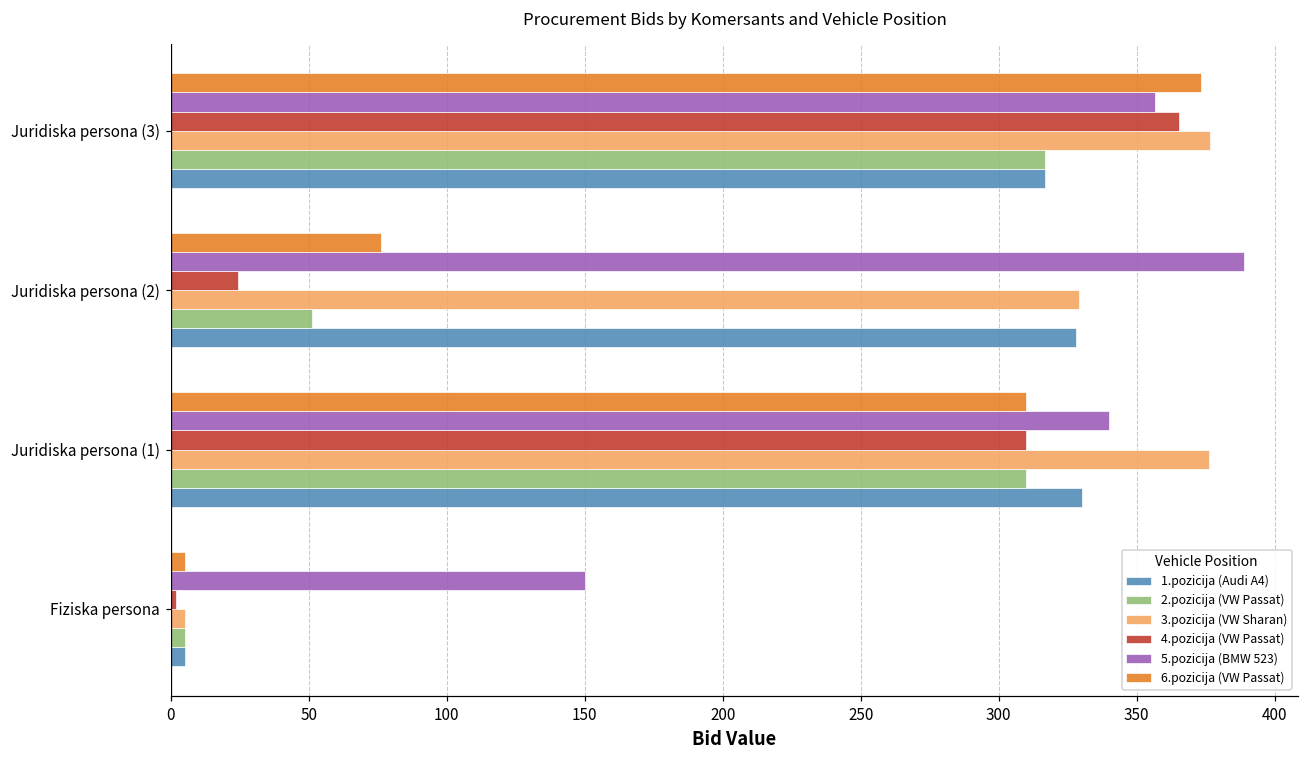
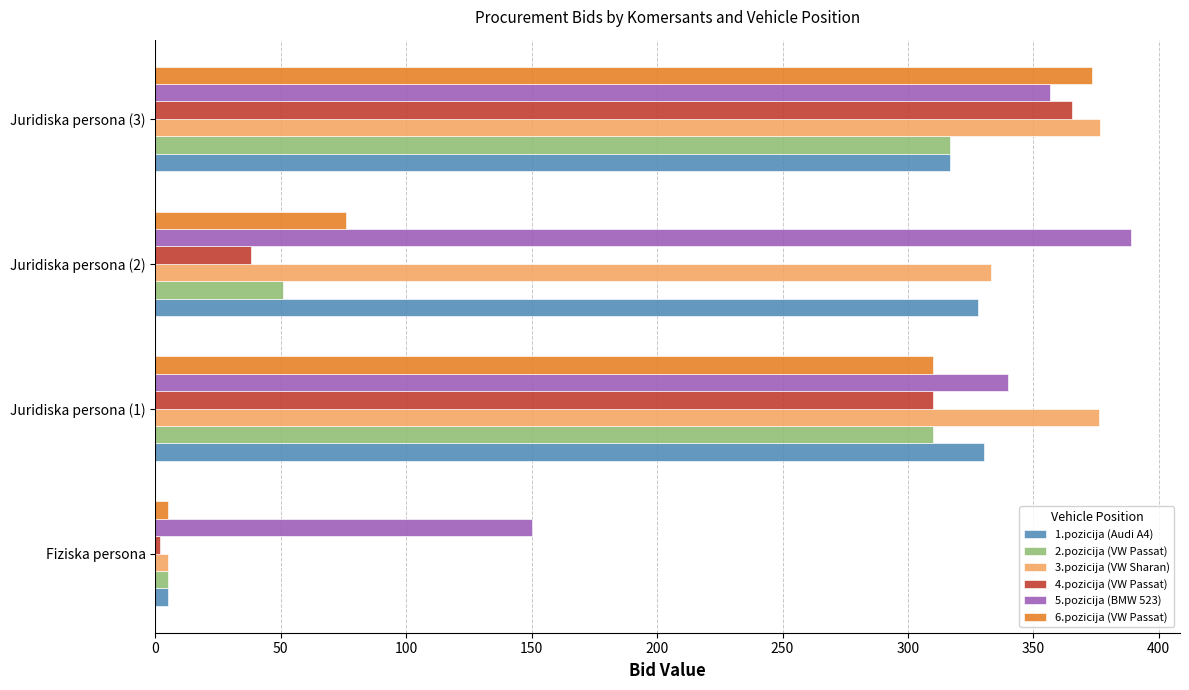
  {
    "1.pozicija (Audi A4)": {
      "Juridiska persona (3)": 317,
      "Juridiska persona (2)": 328,
      "Juridiska persona (1)": 330,
      "Fiziska persona": 5
    },
    "2.pozicija (VW Passat)": {
      "Juridiska persona (3)": 317,
      "Juridiska persona (2)": 51,
      "Juridiska persona (1)": 310,
      "Fiziska persona": 5
    },
    "3.pozicija (VW Sharan)": {
      "Juridiska persona (3)": 377,
-     "Juridiska persona (2)": 329,
+     "Juridiska persona (2)": 333,
      "Juridiska persona (1)": 376,
      "Fiziska persona": 5
    },
    "4.pozicija (VW Passat)": {
      "Juridiska persona (3)": 366,
-     "Juridiska persona (2)": 24,
+     "Juridiska persona (2)": 38,
      "Juridiska persona (1)": 310,
      "Fiziska persona": 2
    },
    "5.pozicija (BMW 523)": {
      "Juridiska persona (3)": 357,
      "Juridiska persona (2)": 389,
      "Juridiska persona (1)": 340,
      "Fiziska persona": 150
    },
    "6.pozicija (VW Passat)": {
      "Juridiska persona (3)": 373,
      "Juridiska persona (2)": 76,
      "Juridiska persona (1)": 310,
      "Fiziska persona": 5
    }
  }
